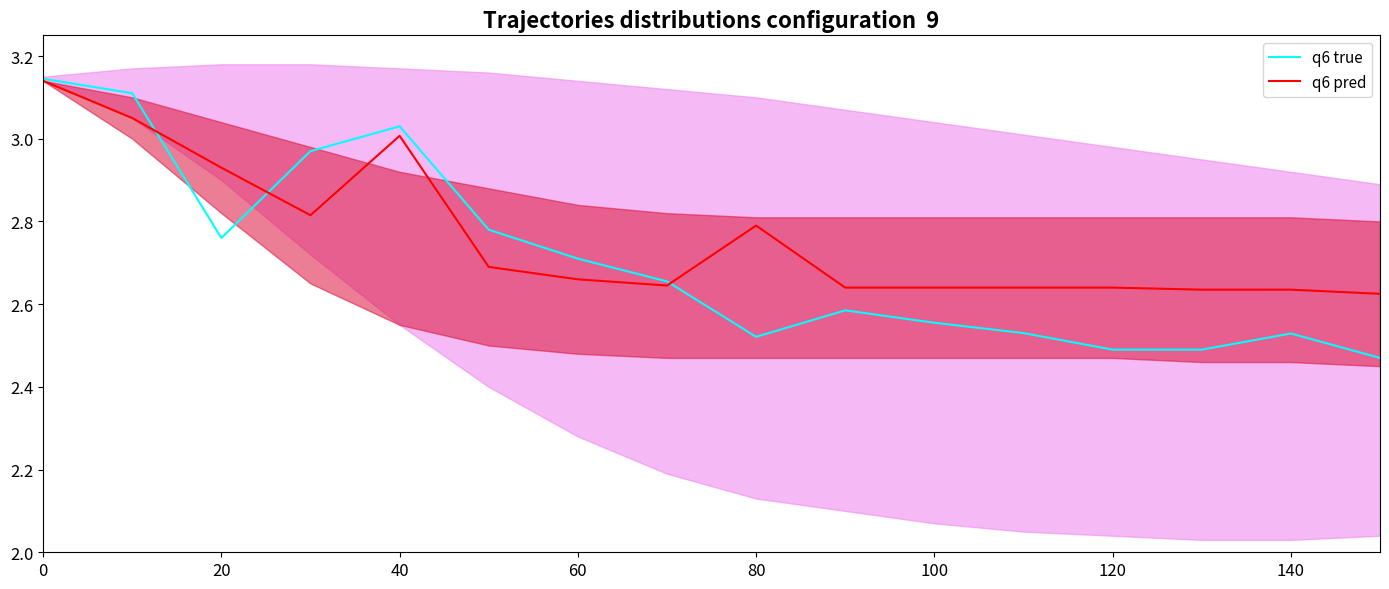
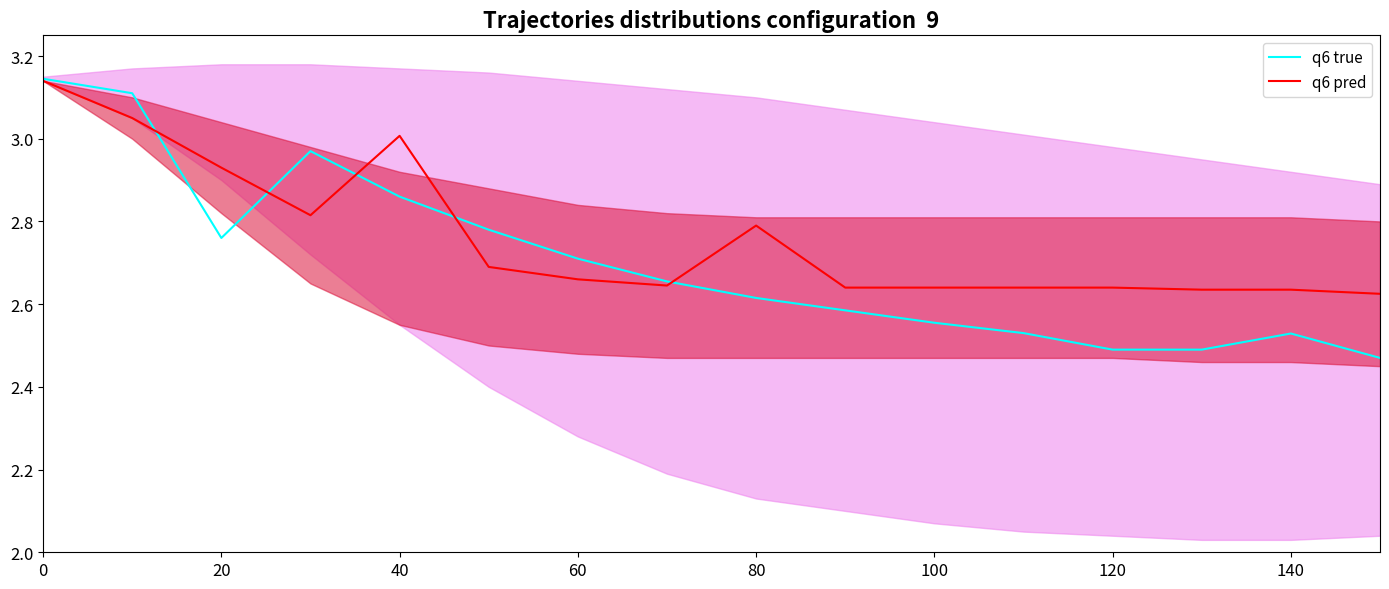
  {
    "q6 true": {
      "20": 2.76,
-     "40": 3.03,
+     "40": 2.86,
      "60": 2.71,
-     "80": 2.52,
+     "80": 2.62,
      "100": 2.56,
      "120": 2.49,
      "140": 2.53
    },
    "q6 pred": {
      "20": 2.93,
      "40": 3.01,
      "60": 2.66,
      "80": 2.79,
      "100": 2.64,
      "120": 2.64,
      "140": 2.64
    }
  }
